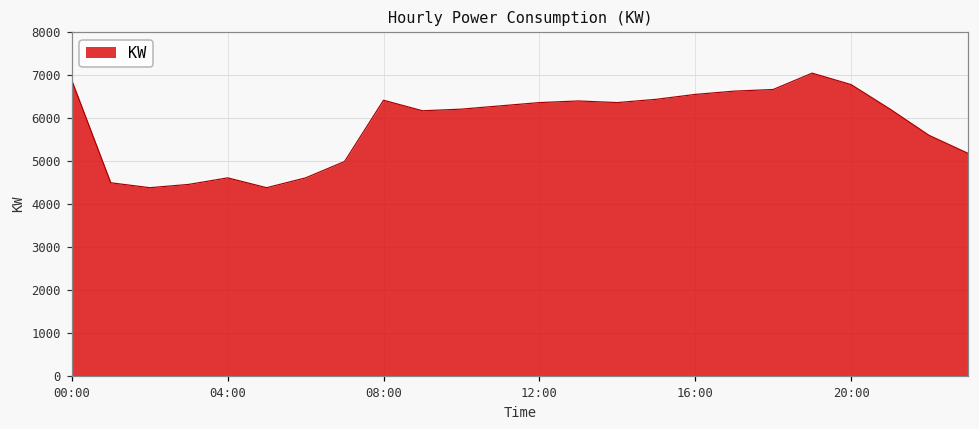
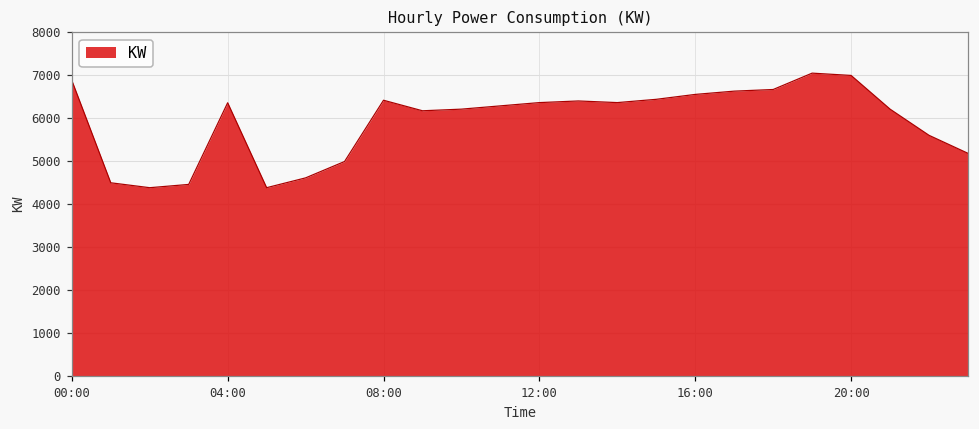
  {
    "00:00": 6900,
-   "04:00": 4600,
+   "04:00": 6400,
    "08:00": 6400,
    "12:00": 6400,
    "16:00": 6600,
-   "20:00": 6800
+   "20:00": 7000
  }
